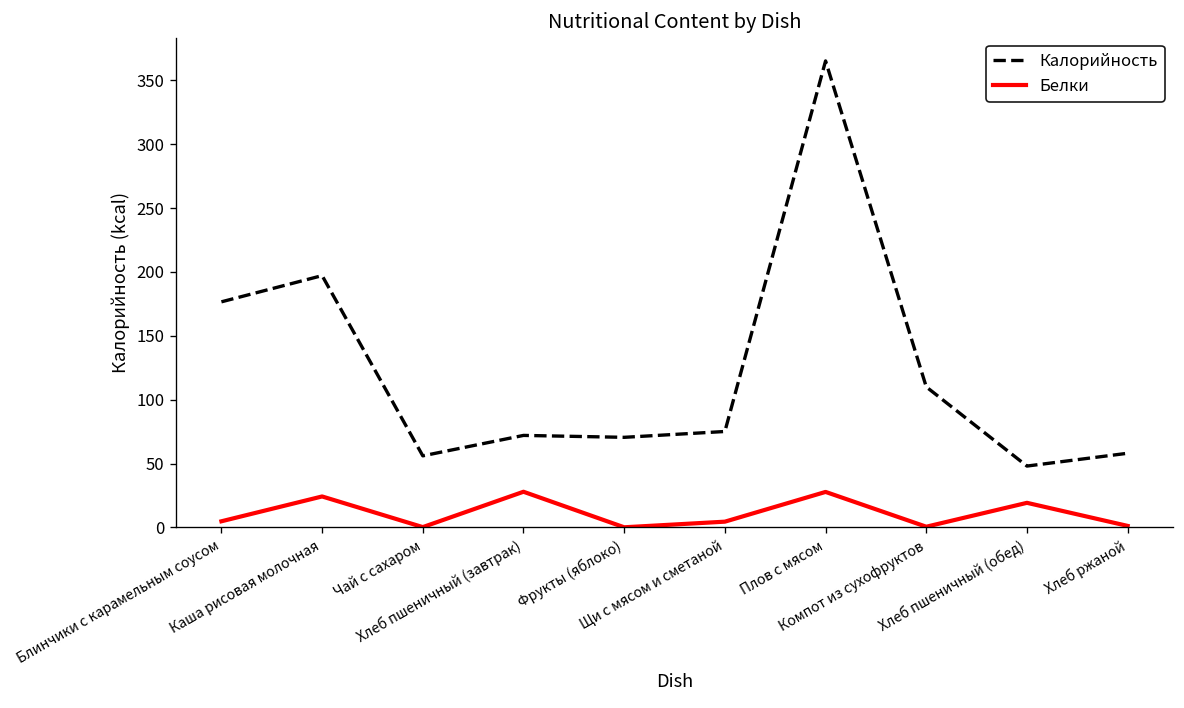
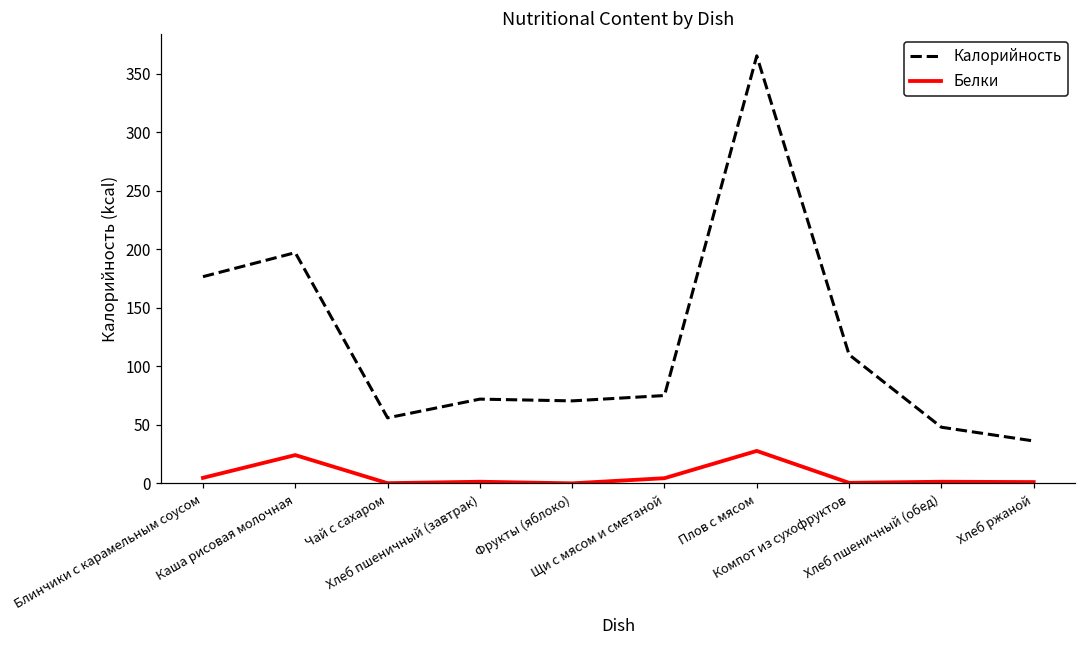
  {
    "Калорийность": {
      "Блинчики с карамельным соусом": 177,
      "Каша рисовая молочная": 197,
      "Чай с сахаром": 56,
      "Хлеб пшеничный (завтрак)": 72,
      "Фрукты (яблоко)": 71,
      "Щи с мясом и сметаной": 75,
      "Плов с мясом": 365,
      "Компот из сухофруктов": 110,
      "Хлеб пшеничный (обед)": 48,
-     "Хлеб ржаной": 58
+     "Хлеб ржаной": 36
    },
    "Белки": {
      "Блинчики с карамельным соусом": 5,
      "Каша рисовая молочная": 24,
      "Чай с сахаром": 0,
-     "Хлеб пшеничный (завтрак)": 28,
+     "Хлеб пшеничный (завтрак)": 1,
      "Фрукты (яблоко)": 0,
      "Щи с мясом и сметаной": 4,
      "Плов с мясом": 28,
      "Компот из сухофруктов": 1,
-     "Хлеб пшеничный (обед)": 19,
+     "Хлеб пшеничный (обед)": 1,
      "Хлеб ржаной": 1
    }
  }
